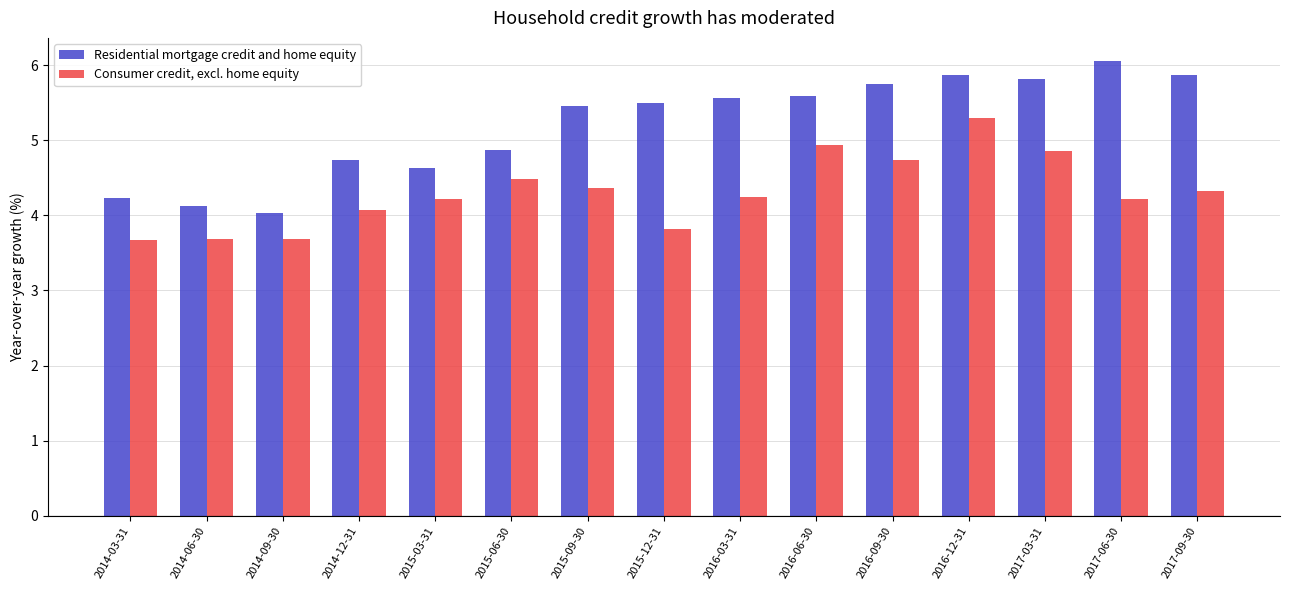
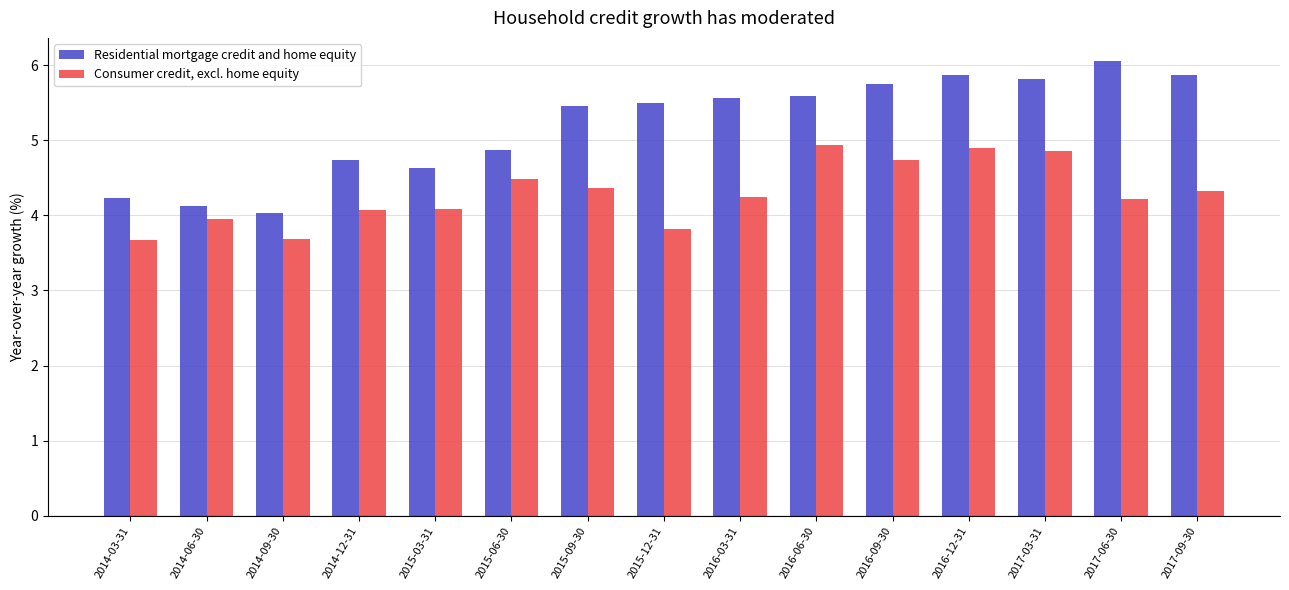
  {
    "Residential mortgage credit and home equity": {
      "2014-03-31": 4.2,
      "2014-06-30": 4.1,
      "2014-09-30": 4.0,
      "2014-12-31": 4.7,
      "2015-03-31": 4.6,
      "2015-06-30": 4.9,
      "2015-09-30": 5.5,
      "2015-12-31": 5.5,
      "2016-03-31": 5.6,
      "2016-06-30": 5.6,
      "2016-09-30": 5.8,
      "2016-12-31": 5.9,
      "2017-03-31": 5.8,
      "2017-06-30": 6.1,
      "2017-09-30": 5.9
    },
    "Consumer credit, excl. home equity": {
      "2014-03-31": 3.7,
-     "2014-06-30": 3.7,
+     "2014-06-30": 4.0,
      "2014-09-30": 3.7,
      "2014-12-31": 4.1,
-     "2015-03-31": 4.2,
+     "2015-03-31": 4.1,
      "2015-06-30": 4.5,
      "2015-09-30": 4.4,
      "2015-12-31": 3.8,
      "2016-03-31": 4.3,
      "2016-06-30": 4.9,
      "2016-09-30": 4.7,
-     "2016-12-31": 5.3,
+     "2016-12-31": 4.9,
      "2017-03-31": 4.9,
      "2017-06-30": 4.2,
      "2017-09-30": 4.3
    }
  }
